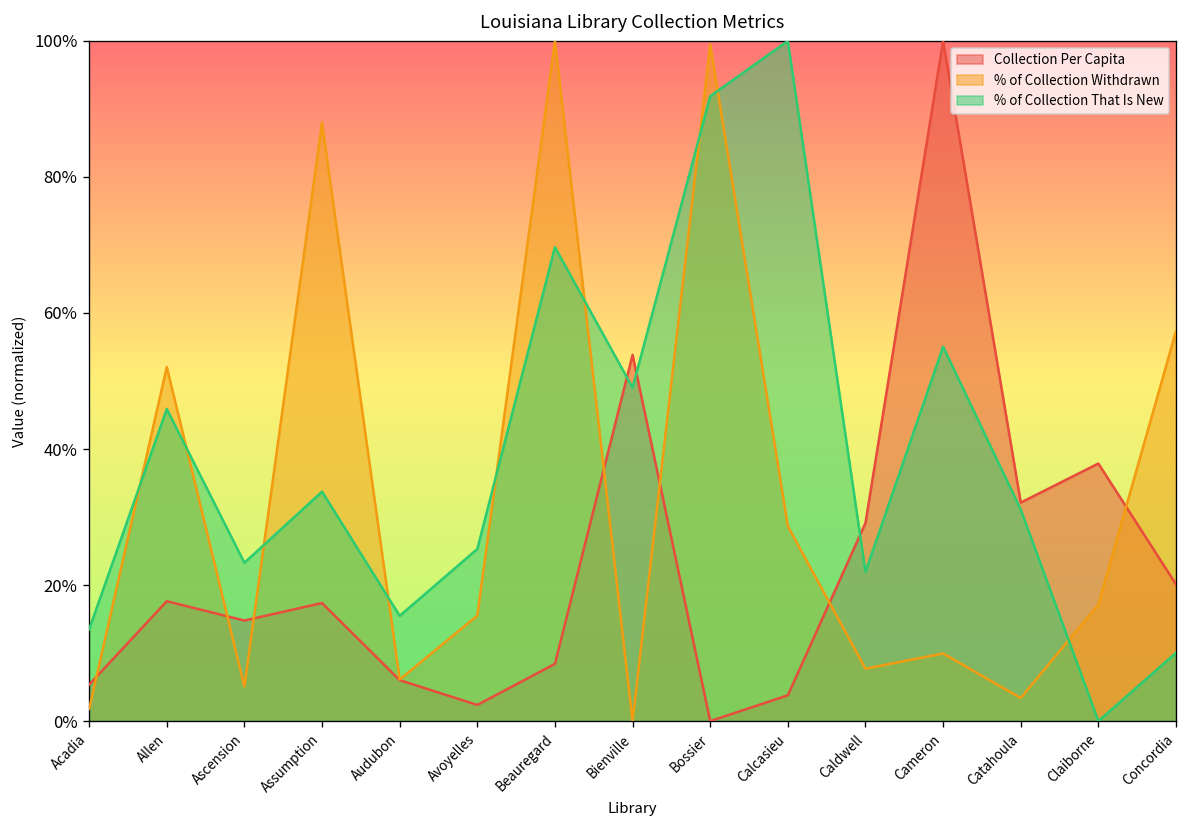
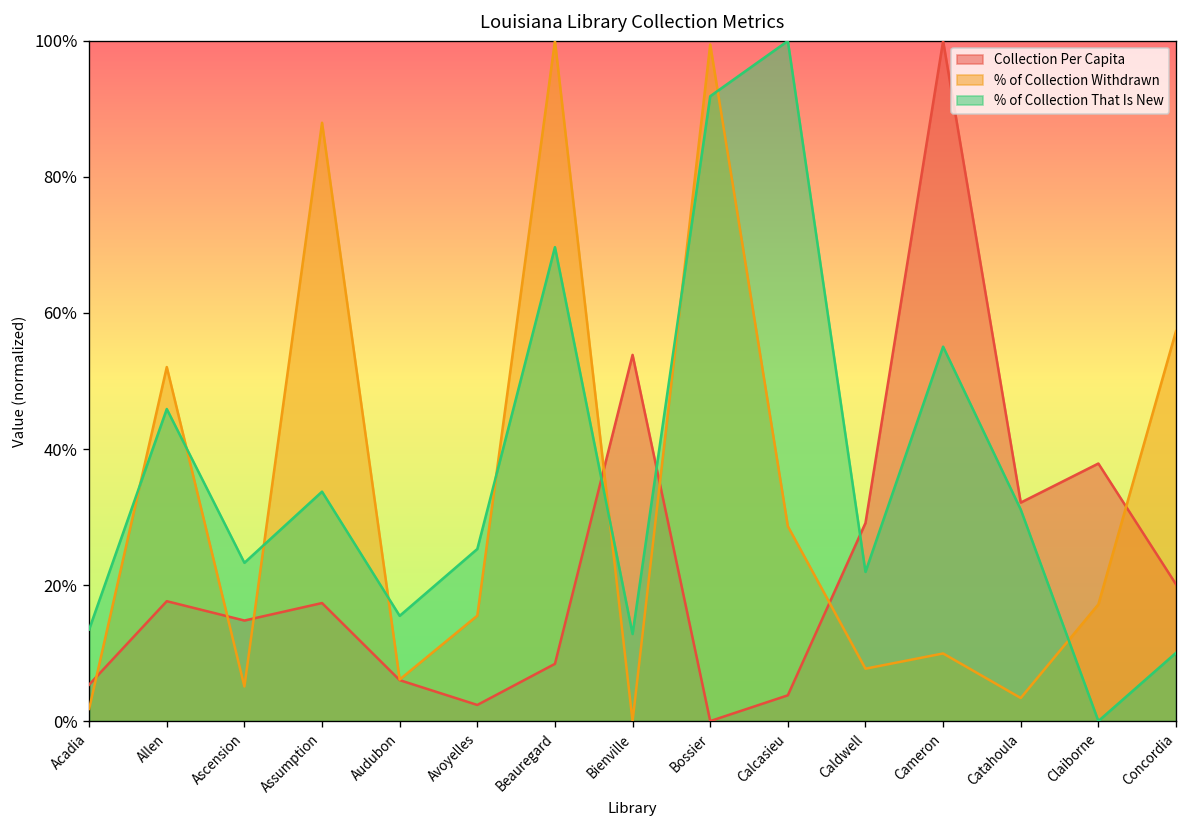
  {
    "Collection Per Capita": {
      "Acadia": "5%",
      "Allen": "18%",
      "Ascension": "15%",
      "Assumption": "17%",
      "Avoyelles": "2%",
      "Beauregard": "8%",
      "Bienville": "54%",
      "Bossier": "0%",
      "Calcasieu": "4%",
      "Caldwell": "29%",
      "Cameron": "100%",
      "Catahoula": "32%",
      "Claiborne": "38%",
      "Concordia": "20%"
    },
    "% of Collection Withdrawn": {
      "Acadia": "2%",
      "Allen": "52%",
      "Ascension": "5%",
      "Assumption": "88%",
      "Avoyelles": "15%",
      "Beauregard": "100%",
      "Bienville": "0%",
      "Bossier": "99%",
      "Calcasieu": "29%",
      "Caldwell": "8%",
      "Cameron": "10%",
      "Catahoula": "3%",
      "Claiborne": "17%",
      "Concordia": "57%"
    },
    "% of Collection That Is New": {
      "Acadia": "13%",
      "Allen": "46%",
      "Ascension": "23%",
      "Assumption": "34%",
      "Audubon": "15%",
      "Avoyelles": "25%",
      "Beauregard": "70%",
-     "Bienville": "49%",
+     "Bienville": "13%",
      "Bossier": "92%",
      "Calcasieu": "100%",
      "Caldwell": "22%",
      "Cameron": "55%",
      "Catahoula": "31%",
      "Claiborne": "0%",
      "Concordia": "10%"
    }
  }
